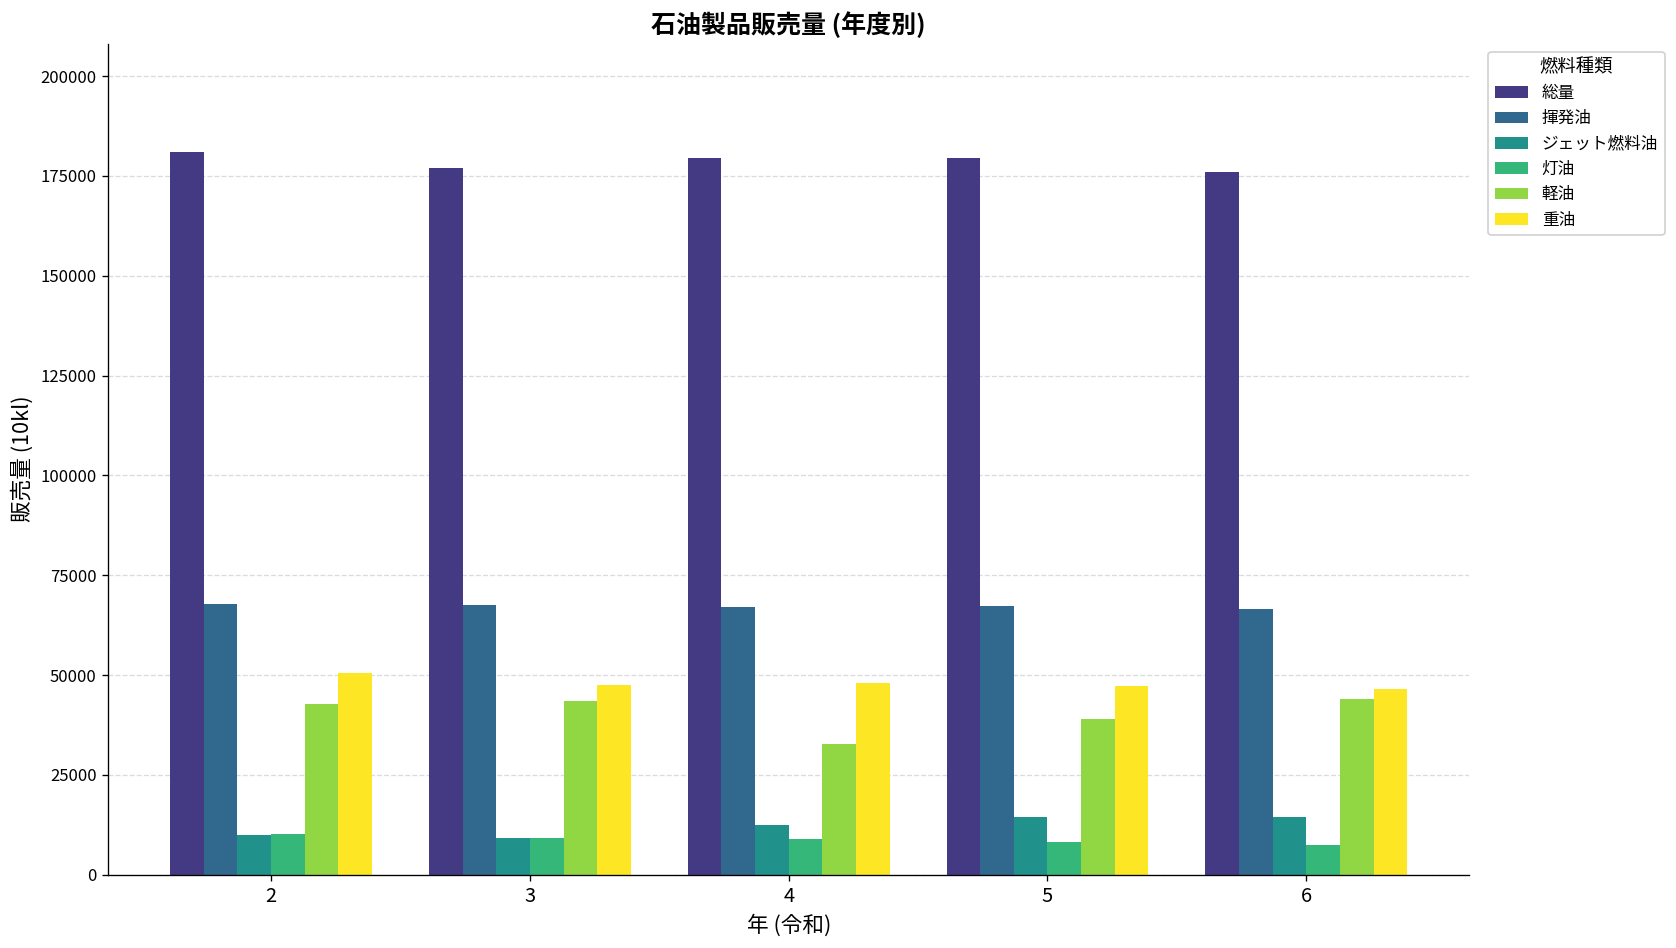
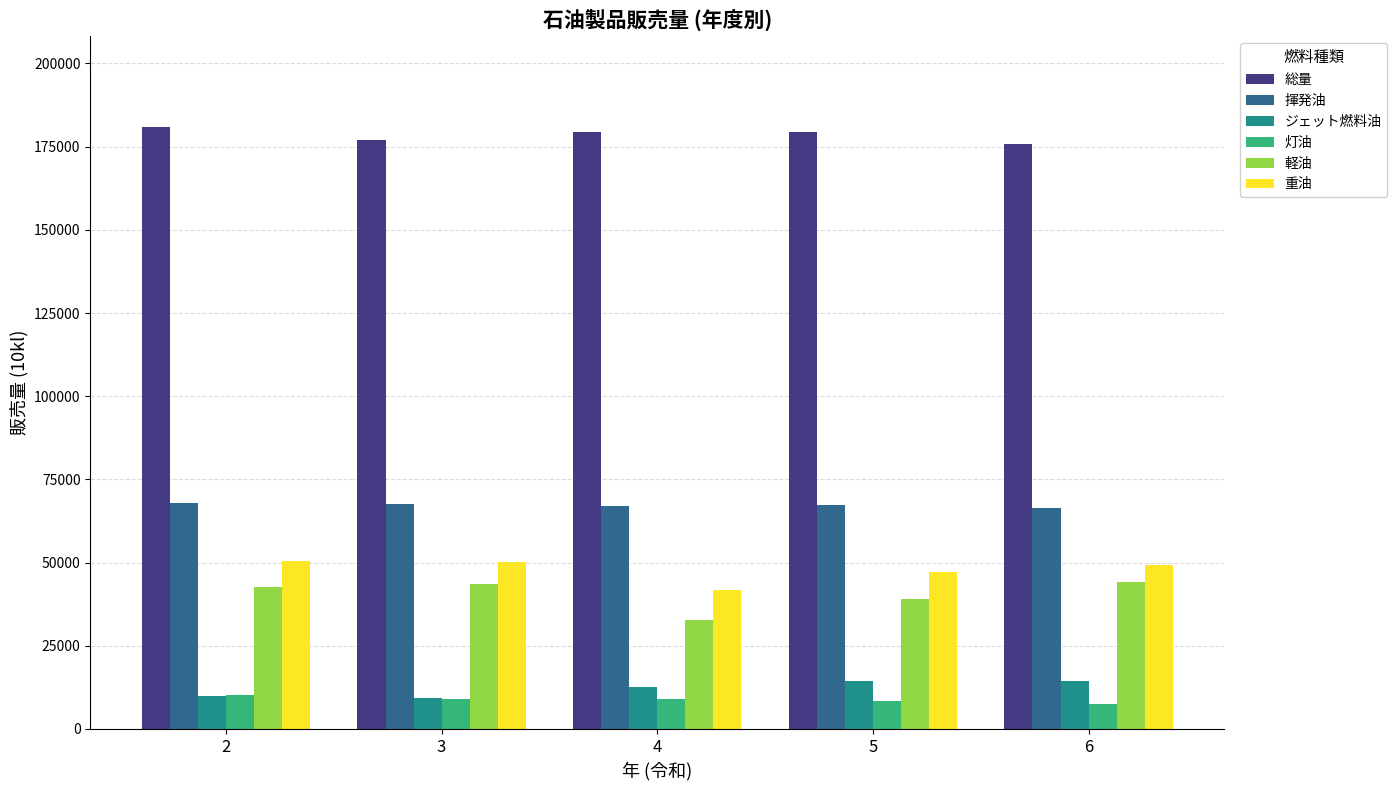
  {
    "軽油": {
      "2": 43000,
      "3": 44000,
      "4": 33000,
      "5": 39000,
      "6": 44000
    },
    "重油": {
      "2": 50000,
-     "3": 47000,
-     "4": 48000,
+     "3": 50000,
+     "4": 42000,
      "5": 47000,
-     "6": 46000
+     "6": 49000
    }
  }
